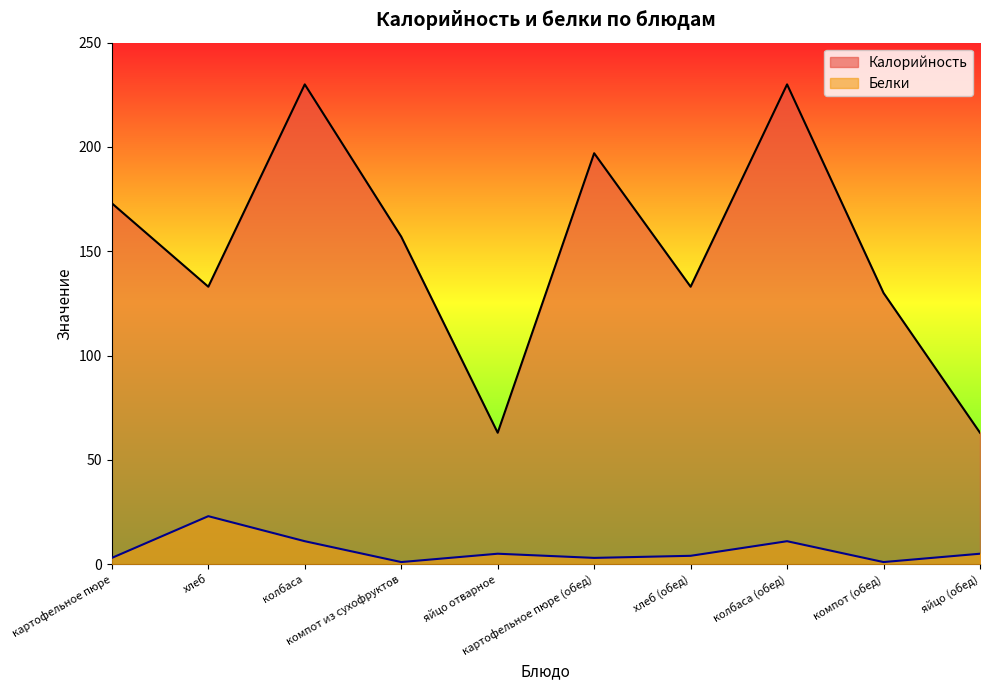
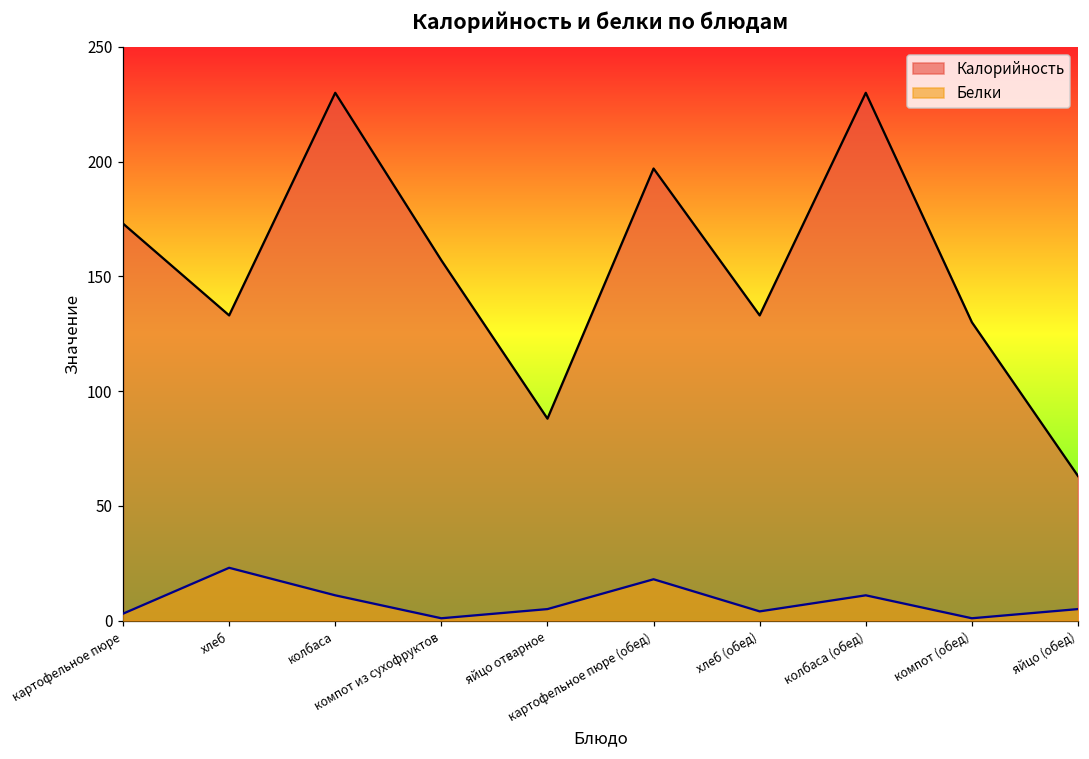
  {
    "Калорийность": {
      "картофельное пюре": 173,
      "хлеб": 133,
      "колбаса": 230,
      "компот из сухофруктов": 157,
-     "яйцо отварное": 63,
+     "яйцо отварное": 88,
      "картофельное пюре (обед)": 197,
      "хлеб (обед)": 133,
      "колбаса (обед)": 230,
      "компот (обед)": 130,
      "яйцо (обед)": 63
    },
    "Белки": {
      "картофельное пюре": 3,
      "хлеб": 23,
      "колбаса": 11,
      "компот из сухофруктов": 1,
      "яйцо отварное": 5,
-     "картофельное пюре (обед)": 3,
+     "картофельное пюре (обед)": 18,
      "хлеб (обед)": 4,
      "колбаса (обед)": 11,
      "компот (обед)": 1,
      "яйцо (обед)": 5
    }
  }
